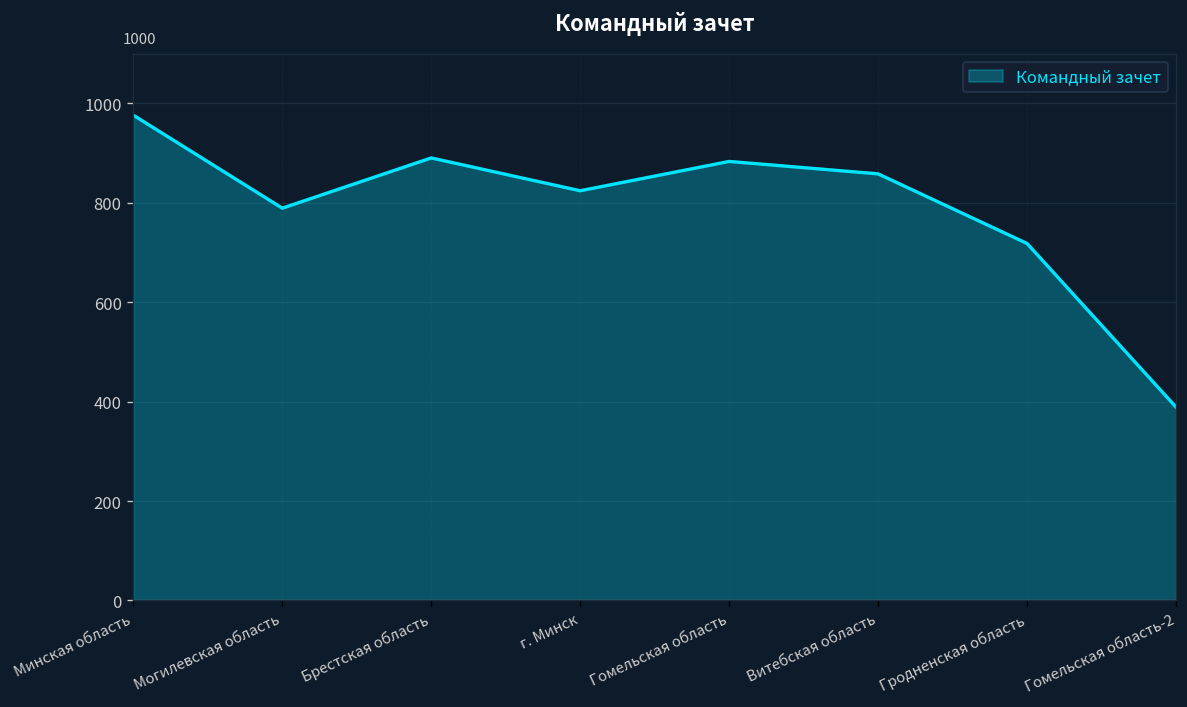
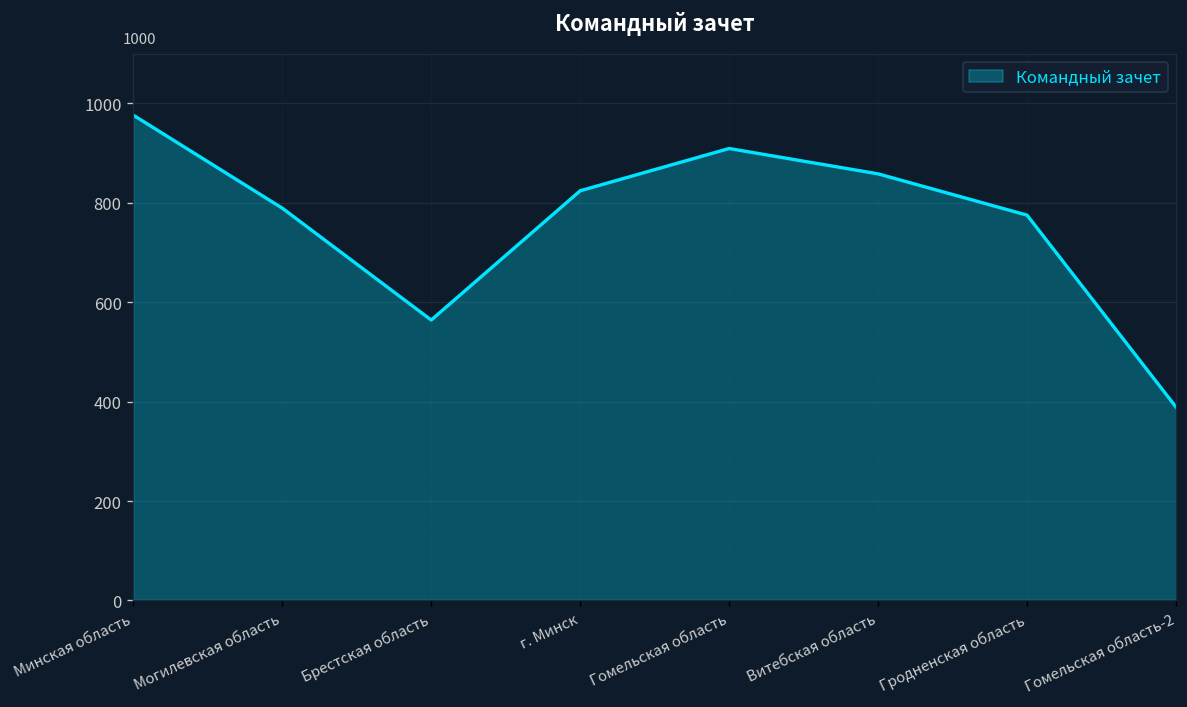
  {
    "Минская область": 980,
    "Могилевская область": 790,
-   "Брестская область": 890,
+   "Брестская область": 560,
    "г. Минск": 820,
-   "Гомельская область": 880,
+   "Гомельская область": 910,
    "Витебская область": 860,
-   "Гродненская область": 720,
+   "Гродненская область": 780,
    "Гомельская область-2": 390
  }
